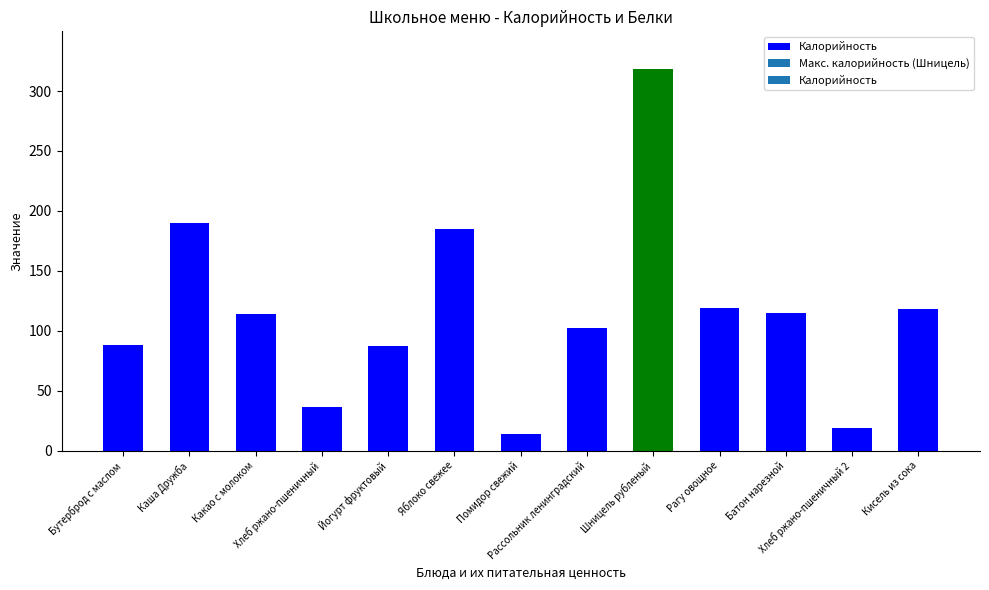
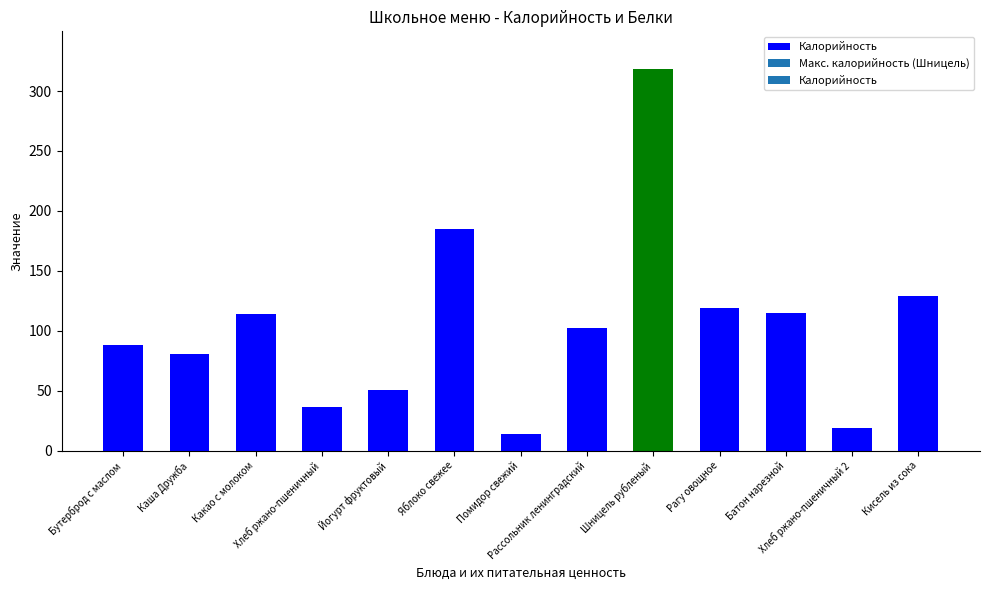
  {
    "Бутерброд с маслом": 88,
-   "Каша Дружба": 190,
+   "Каша Дружба": 81,
    "Какао с молоком": 114,
    "Хлеб ржано-пшеничный": 36,
-   "Йогурт фруктовый": 87,
+   "Йогурт фруктовый": 51,
    "Яблоко свежее": 185,
    "Помидор свежий": 14,
    "Рассольник ленинградский": 102,
    "Шницель рубленый": 318,
    "Рагу овощное": 119,
    "Батон нарезной": 115,
    "Хлеб ржано-пшеничный 2": 19,
-   "Кисель из сока": 118
+   "Кисель из сока": 129
  }
